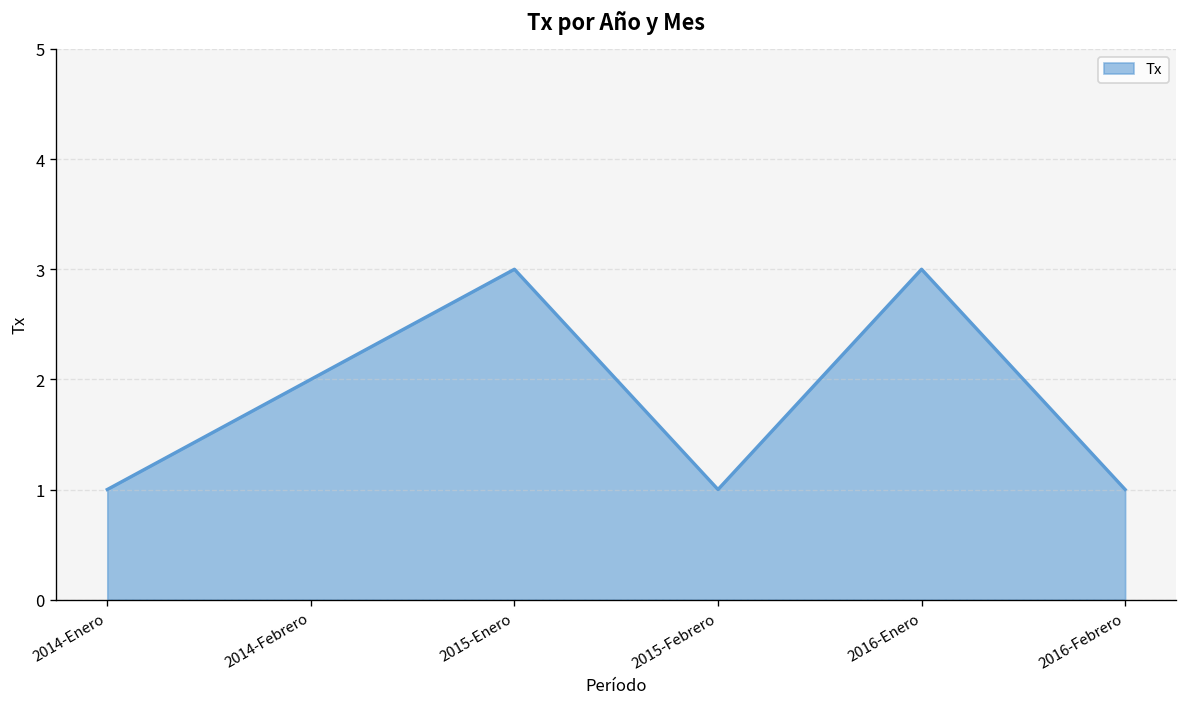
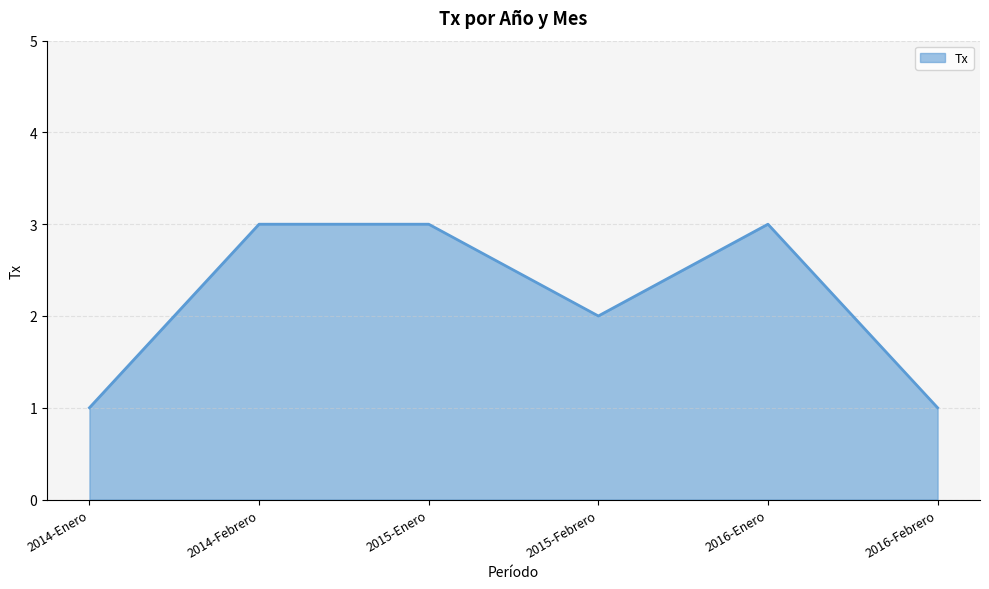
  {
    "2014-Enero": 1,
-   "2014-Febrero": 2,
+   "2014-Febrero": 3,
    "2015-Enero": 3,
-   "2015-Febrero": 1,
+   "2015-Febrero": 2,
    "2016-Enero": 3,
    "2016-Febrero": 1
  }
